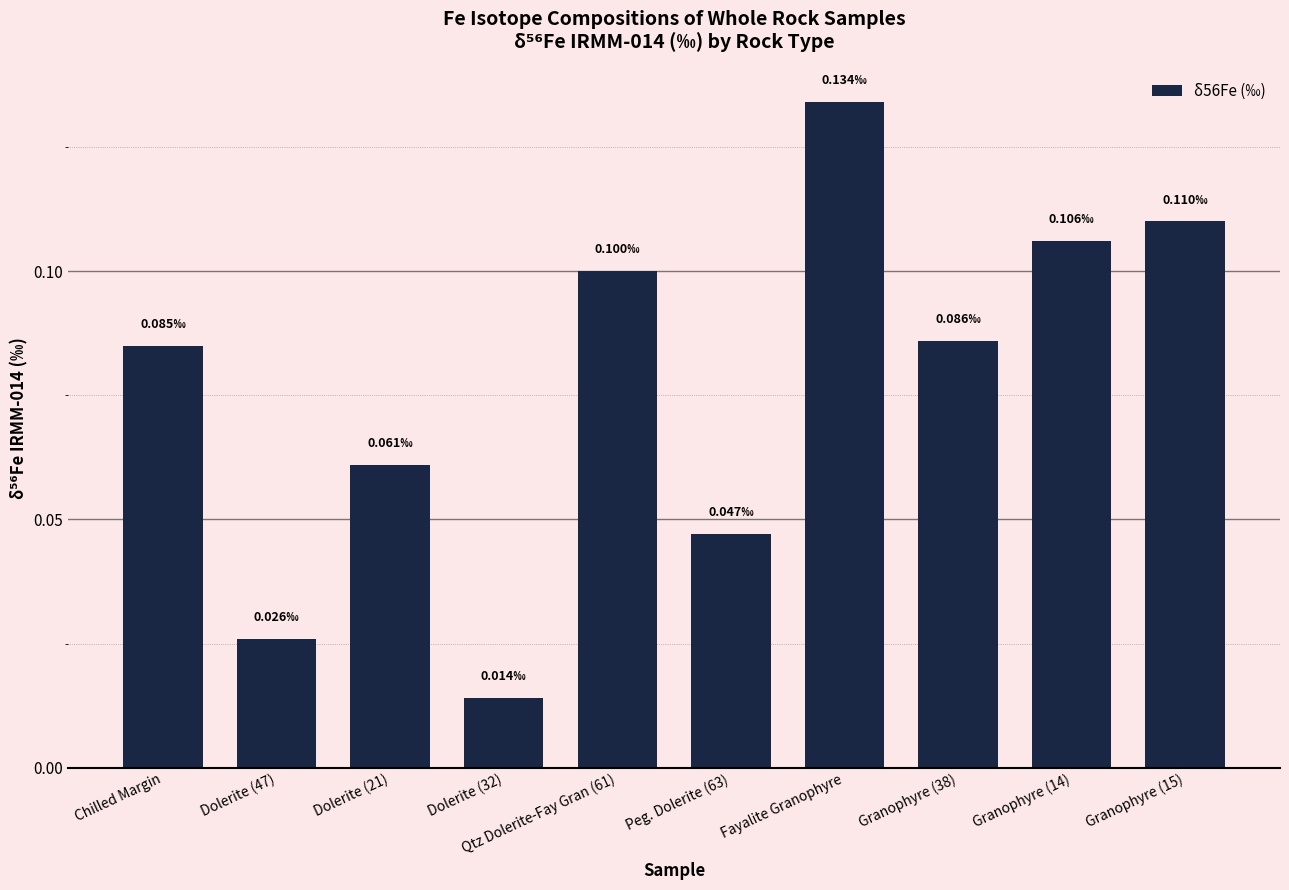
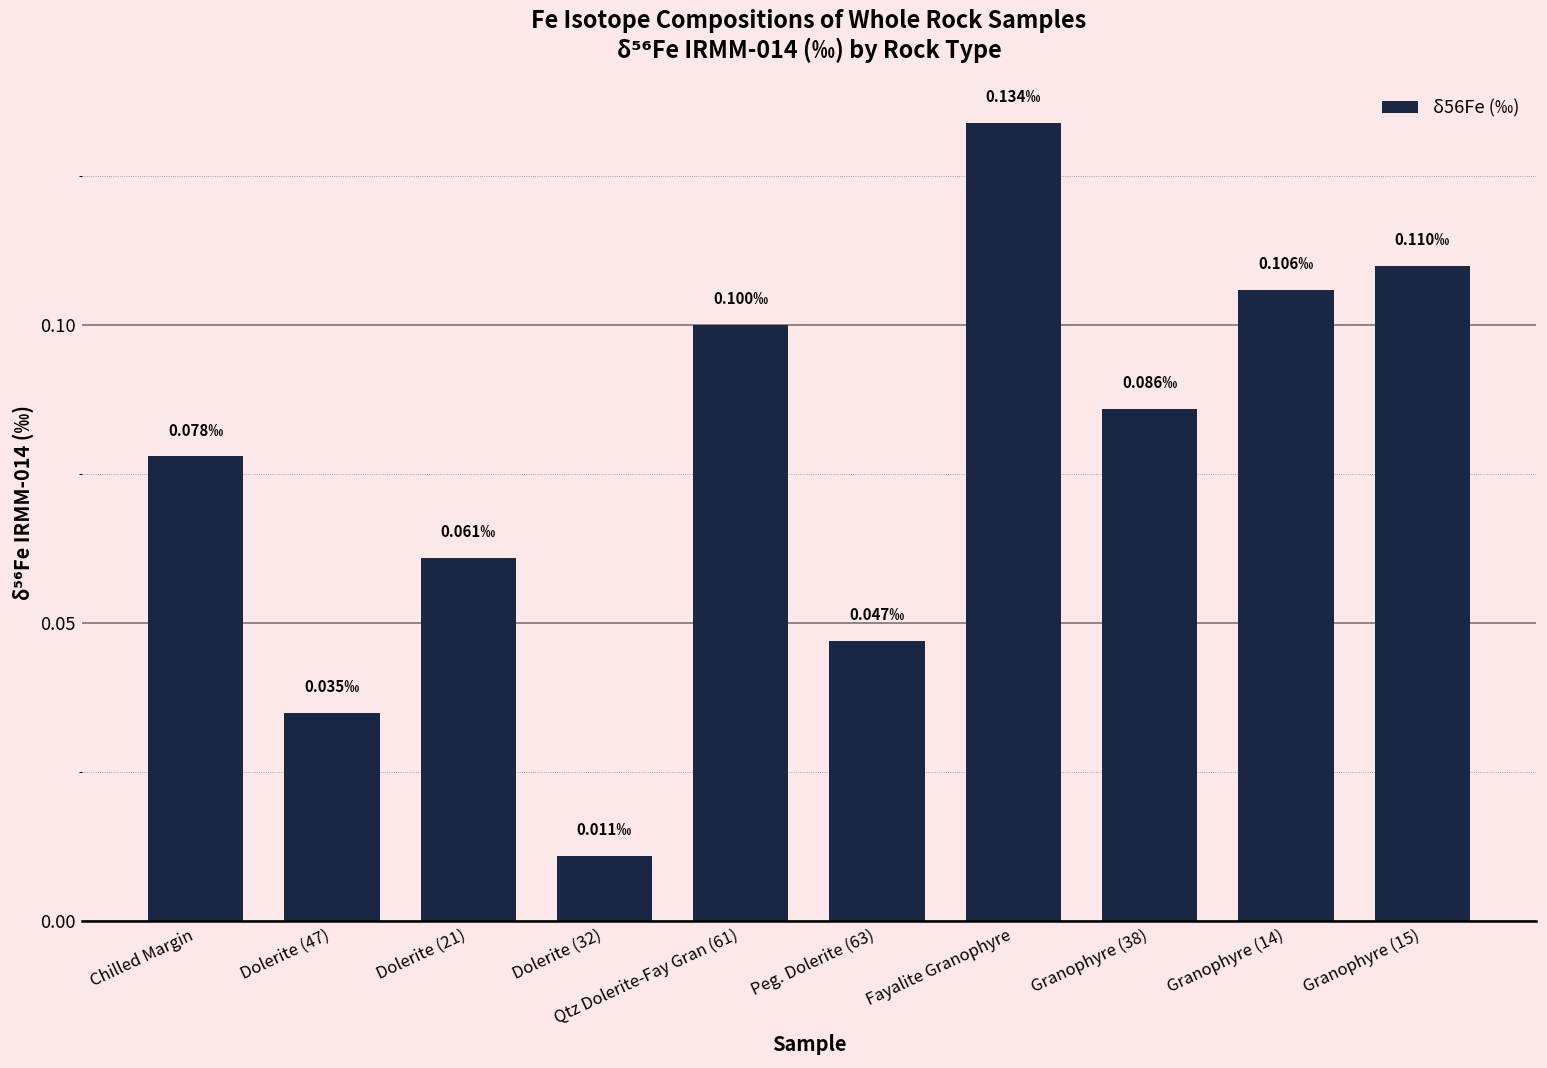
  {
-   "Chilled Margin": "0.085‰",
-   "Dolerite (47)": "0.026‰",
+   "Chilled Margin": "0.078‰",
+   "Dolerite (47)": "0.035‰",
    "Dolerite (21)": "0.061‰",
-   "Dolerite (32)": "0.014‰",
+   "Dolerite (32)": "0.011‰",
    "Qtz Dolerite-Fay Gran (61)": "0.100‰",
    "Peg. Dolerite (63)": "0.047‰",
    "Fayalite Granophyre": "0.134‰",
    "Granophyre (38)": "0.086‰",
    "Granophyre (14)": "0.106‰",
    "Granophyre (15)": "0.110‰"
  }
